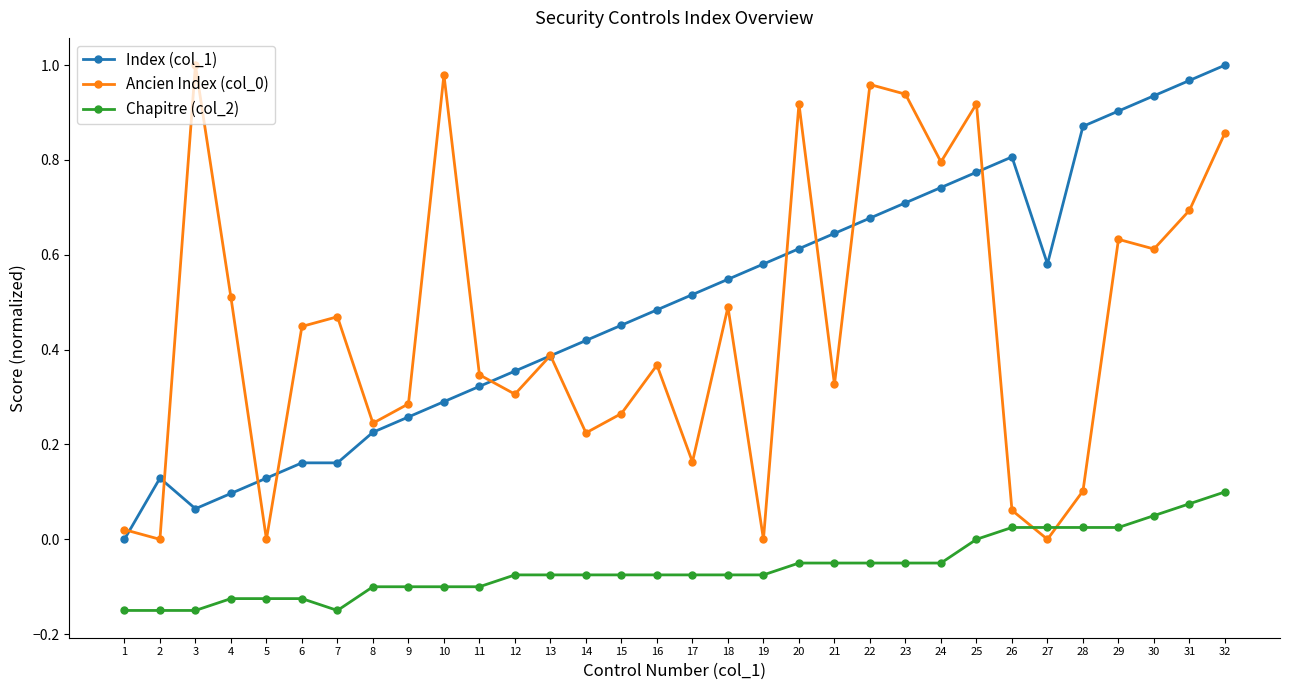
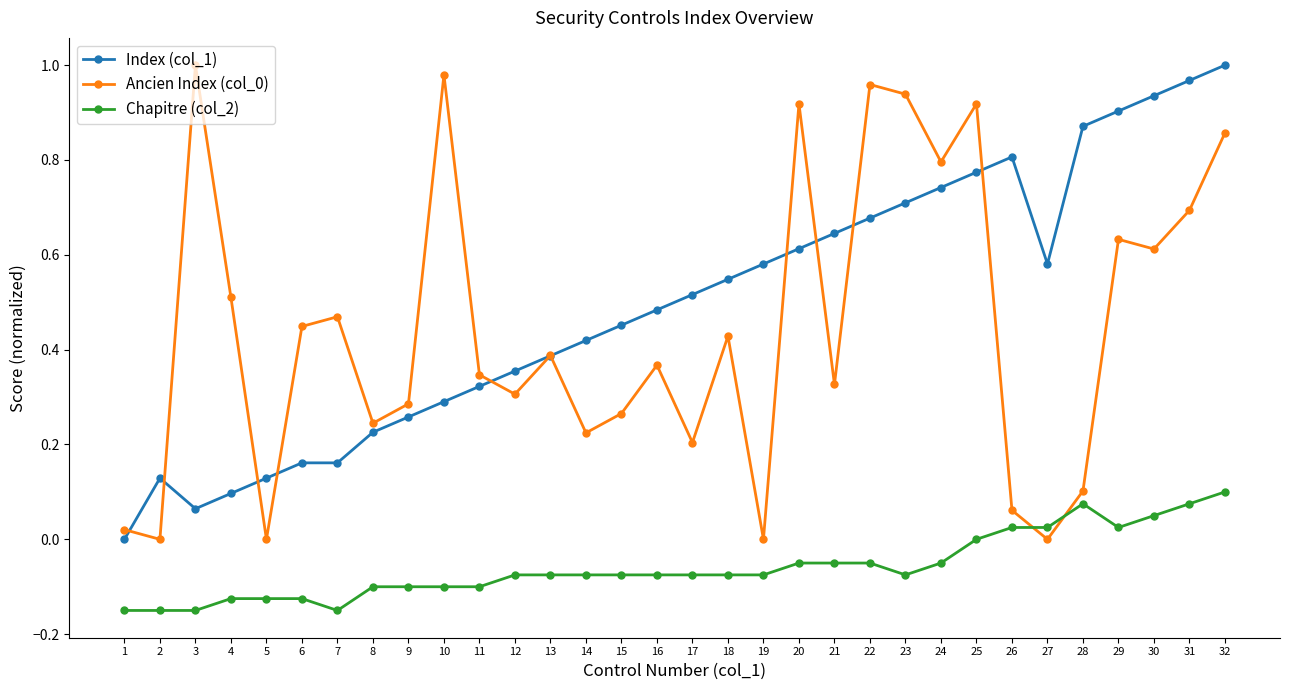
  {
    "Index (col_1)": {
      "1": 0.00,
      "2": 0.13,
      "3": 0.06,
      "4": 0.10,
      "5": 0.13,
      "6": 0.16,
      "7": 0.16,
      "8": 0.23,
      "9": 0.26,
      "10": 0.29,
      "11": 0.32,
      "12": 0.35,
      "14": 0.42,
      "15": 0.45,
      "16": 0.48,
      "17": 0.52,
      "18": 0.55,
      "19": 0.58,
      "20": 0.61,
      "21": 0.65,
      "22": 0.68,
      "23": 0.71,
      "24": 0.74,
      "25": 0.77,
      "26": 0.81,
      "27": 0.58,
      "28": 0.87,
      "29": 0.90,
      "30": 0.94,
      "31": 0.97,
      "32": 1.00
    },
    "Ancien Index (col_0)": {
      "1": 0.02,
      "2": 0.00,
      "4": 0.51,
      "5": 0.00,
      "6": 0.45,
      "7": 0.47,
      "8": 0.24,
      "9": 0.29,
      "10": 0.98,
      "11": 0.35,
      "12": 0.31,
      "14": 0.22,
      "15": 0.27,
      "16": 0.37,
-     "17": 0.16,
-     "18": 0.49,
+     "17": 0.20,
+     "18": 0.43,
      "19": 0.00,
      "20": 0.92,
      "21": 0.33,
      "22": 0.96,
      "23": 0.94,
      "24": 0.80,
      "25": 0.92,
      "26": 0.06,
      "27": 0.00,
      "28": 0.10,
      "29": 0.63,
      "30": 0.61,
      "31": 0.69,
      "32": 0.86
    },
    "Chapitre (col_2)": {
      "1": -0.15,
      "2": -0.15,
      "3": -0.15,
      "4": -0.13,
      "5": -0.13,
      "6": -0.13,
      "7": -0.15,
      "8": -0.10,
      "9": -0.10,
      "10": -0.10,
      "11": -0.10,
      "12": -0.08,
      "13": -0.08,
      "14": -0.08,
      "15": -0.08,
      "16": -0.08,
      "17": -0.08,
      "18": -0.08,
      "19": -0.08,
      "20": -0.05,
      "21": -0.05,
      "22": -0.05,
-     "23": -0.05,
+     "23": -0.08,
      "24": -0.05,
      "25": 0.00,
      "26": 0.02,
      "27": 0.02,
-     "28": 0.02,
+     "28": 0.08,
      "29": 0.02,
      "30": 0.05,
      "31": 0.08,
      "32": 0.10
    }
  }
